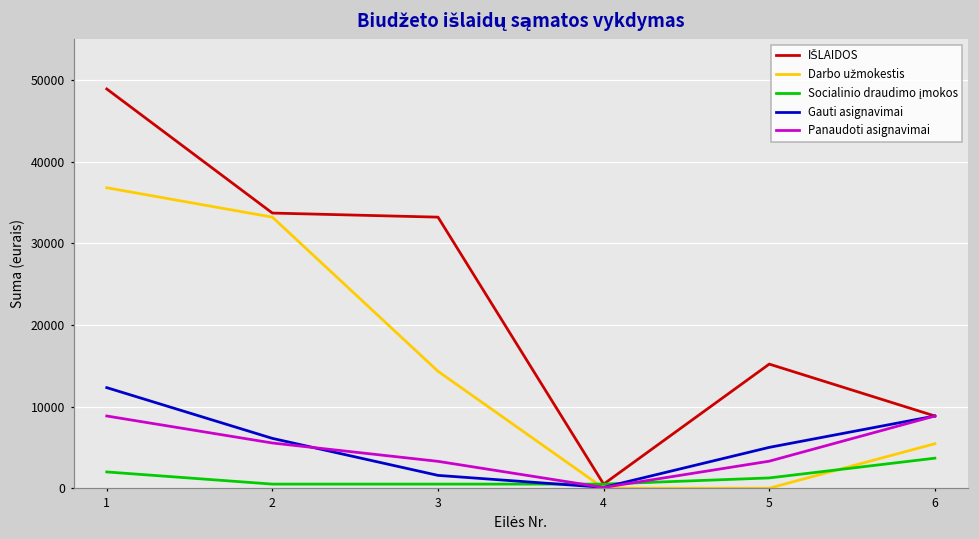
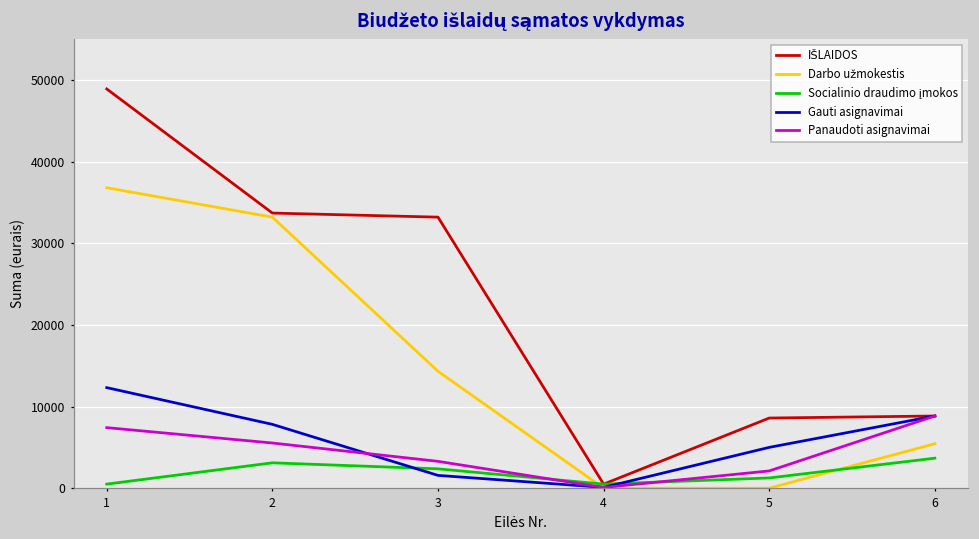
  {
    "IŠLAIDOS": {
      "1": 49000,
      "2": 34000,
      "3": 33000,
-     "5": 15000
+     "5": 9000
    },
    "Darbo užmokestis": {
      "1": 37000,
      "2": 33000,
      "3": 14000,
      "5": 0,
      "6": 5000
    },
    "Socialinio draudimo įmokos": {
-     "1": 2000,
-     "2": 1000,
-     "3": 1000,
+     "1": 1000,
+     "2": 3000,
+     "3": 2000,
      "5": 1000,
      "6": 4000
    },
    "Gauti asignavimai": {
      "1": 12000,
-     "2": 6000,
+     "2": 8000,
      "3": 2000,
      "5": 5000
    },
    "Panaudoti asignavimai": {
-     "1": 9000,
+     "1": 7000,
      "2": 6000,
      "3": 3000,
-     "5": 3000
+     "5": 2000
    }
  }
